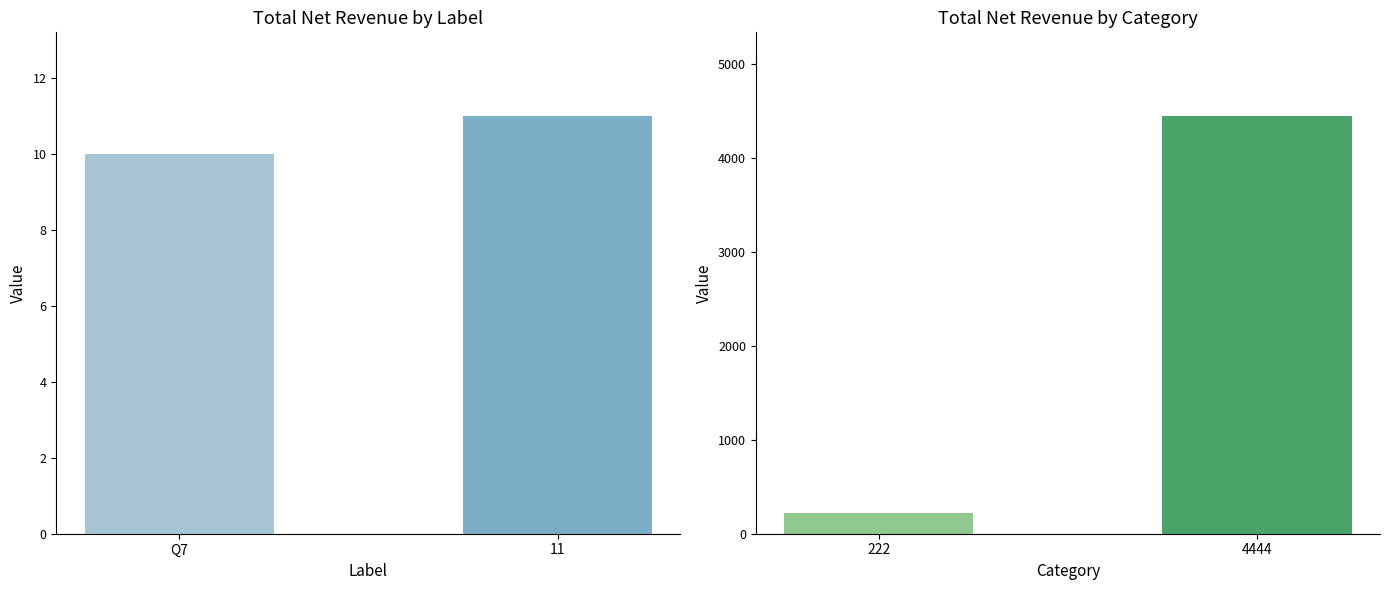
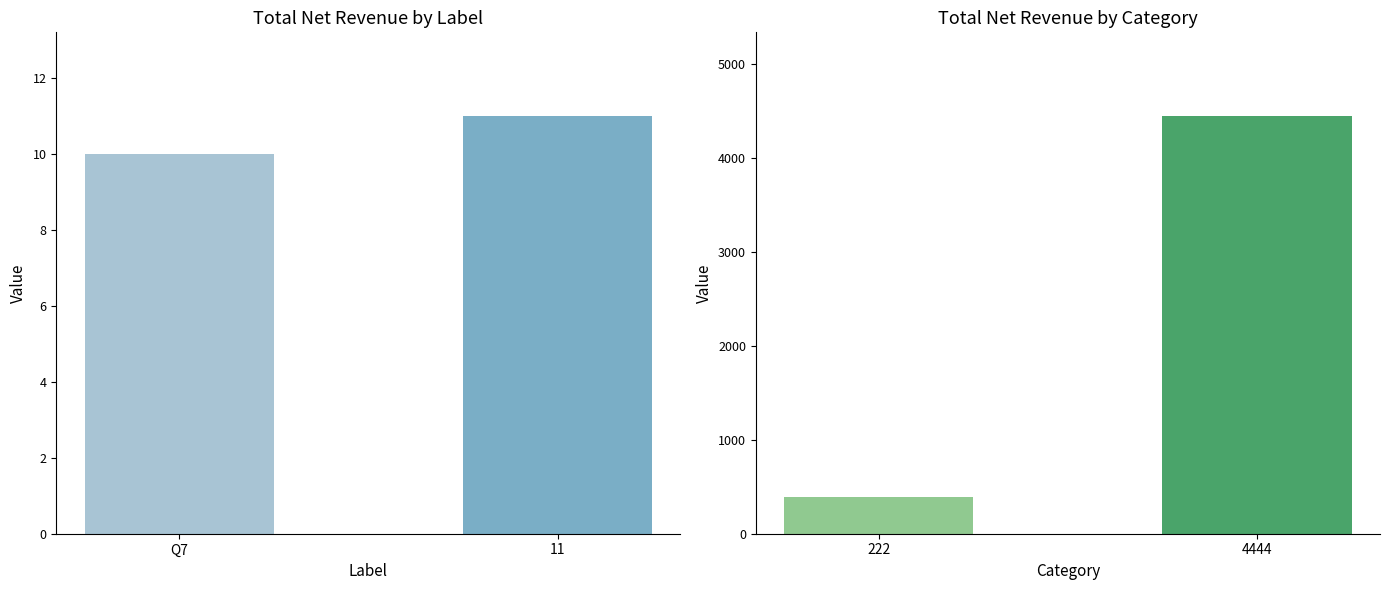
  {
    "Total Net Revenue by Label": {
      "Q7": 10.0,
      "11": 11.0
    },
    "Total Net Revenue by Category": {
-     "222": 200,
+     "222": 400,
      "4444": 4400
    }
  }
